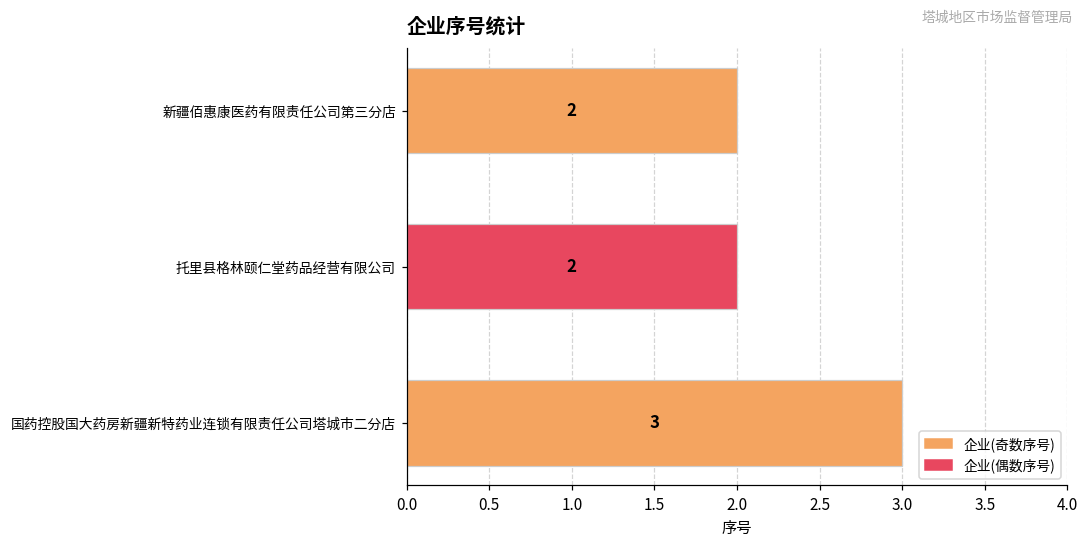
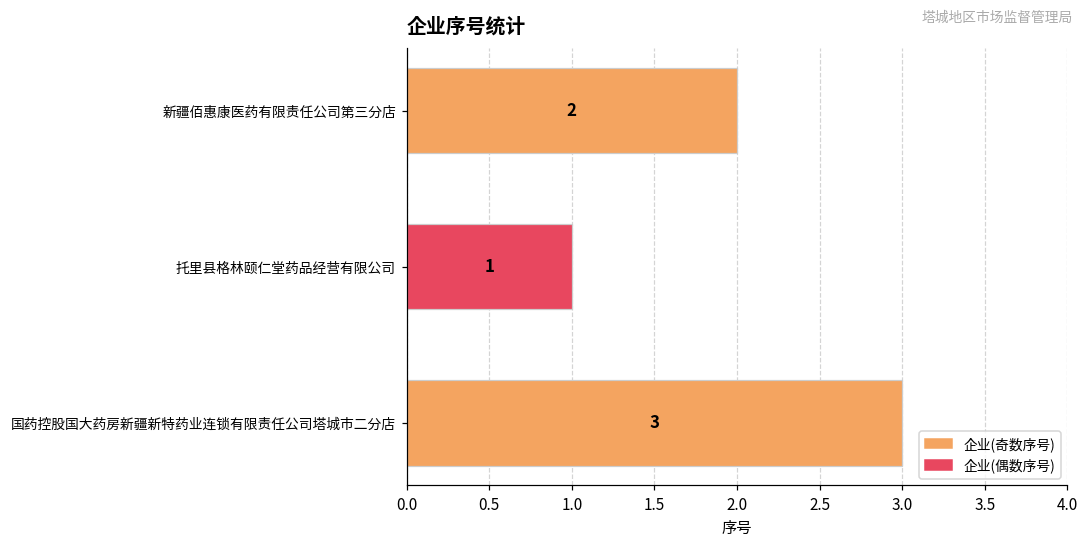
  {
    "新疆佰惠康医药有限责任公司第三分店": 2,
-   "托里县格林颐仁堂药品经营有限公司": 2,
+   "托里县格林颐仁堂药品经营有限公司": 1,
    "国药控股国大药房新疆新特药业连锁有限责任公司塔城市二分店": 3
  }
